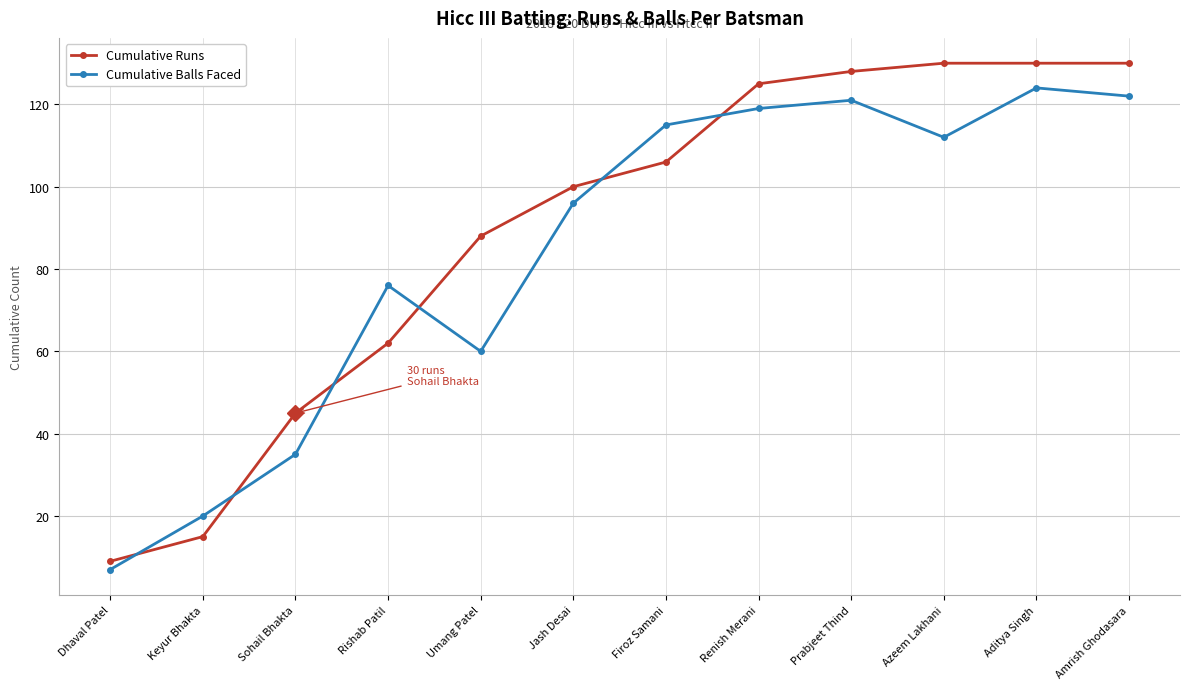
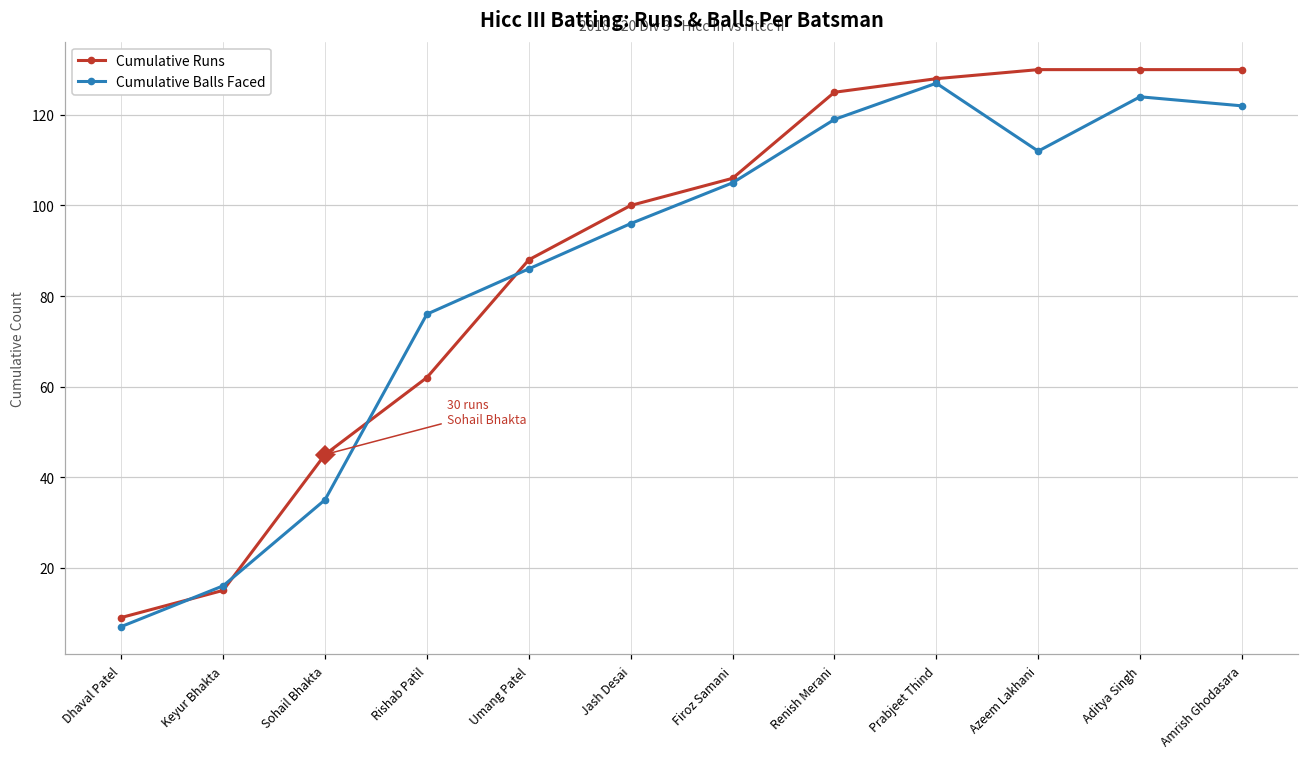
  {
    "Cumulative Balls Faced": {
      "Dhaval Patel": 7,
-     "Keyur Bhakta": 20,
+     "Keyur Bhakta": 16,
      "Sohail Bhakta": 35,
      "Rishab Patil": 76,
-     "Umang Patel": 60,
+     "Umang Patel": 86,
      "Jash Desai": 96,
-     "Firoz Samani": 115,
+     "Firoz Samani": 105,
      "Renish Merani": 119,
-     "Prabjeet Thind": 121,
+     "Prabjeet Thind": 127,
      "Azeem Lakhani": 112,
      "Aditya Singh": 124,
      "Amrish Ghodasara": 122
    }
  }
